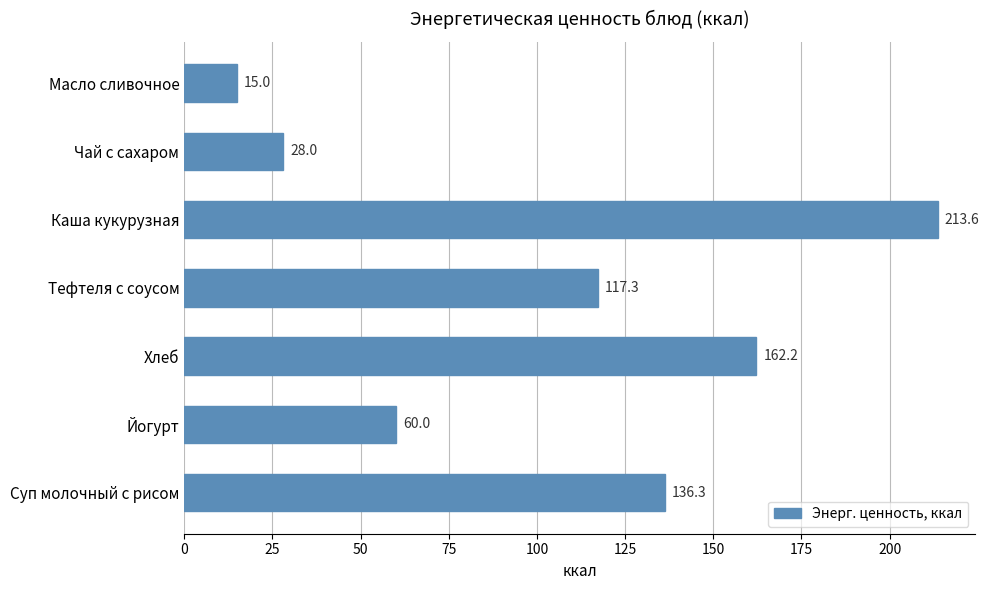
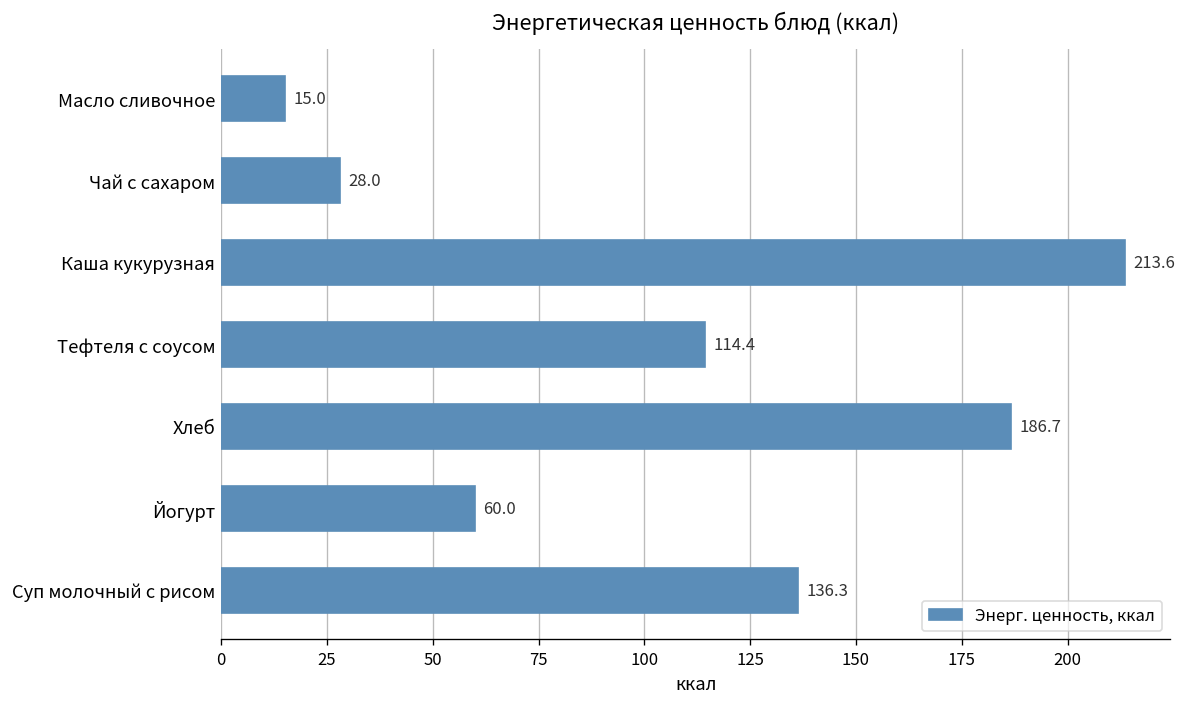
  {
    "Масло сливочное": 15.0,
    "Чай с сахаром": 28.0,
    "Каша кукурузная": 213.6,
-   "Тефтеля с соусом": 117.3,
-   "Хлеб": 162.2,
+   "Тефтеля с соусом": 114.4,
+   "Хлеб": 186.7,
    "Йогурт": 60.0,
    "Суп молочный с рисом": 136.3
  }
